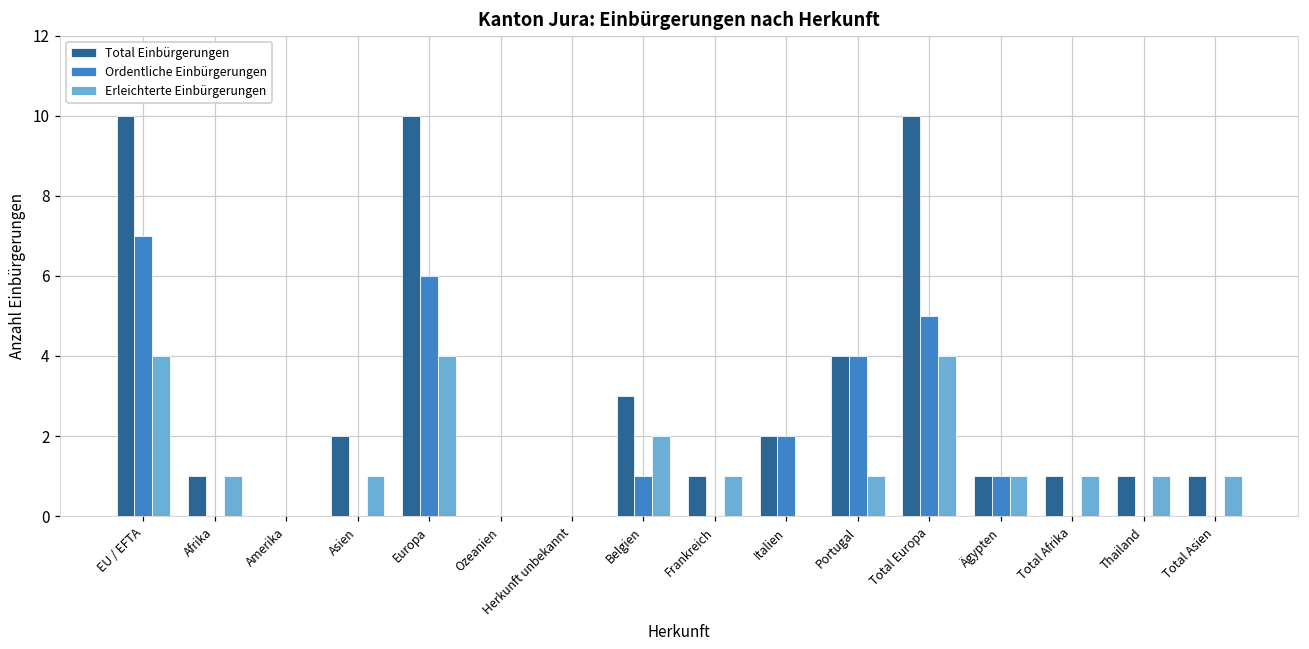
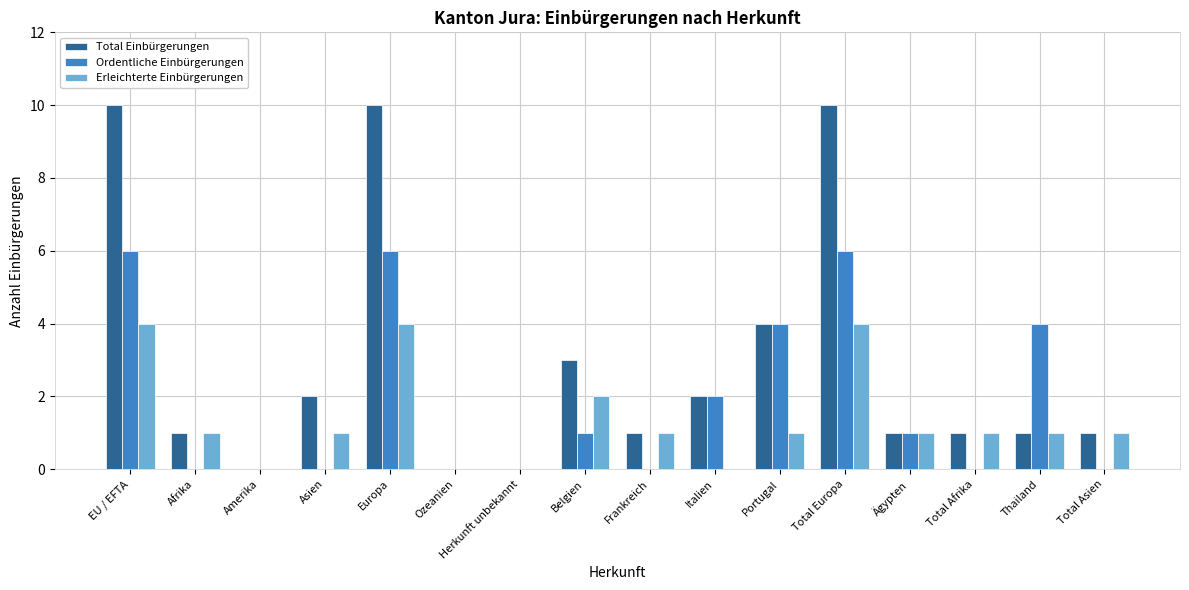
  {
    "Total Einbürgerungen": {
      "EU / EFTA": 10,
      "Afrika": 1,
      "Amerika": 0,
      "Asien": 2,
      "Europa": 10,
      "Ozeanien": 0,
      "Herkunft unbekannt": 0,
      "Belgien": 3,
      "Frankreich": 1,
      "Italien": 2,
      "Portugal": 4,
      "Total Europa": 10,
      "Ägypten": 1,
      "Total Afrika": 1,
      "Thailand": 1,
      "Total Asien": 1
    },
    "Ordentliche Einbürgerungen": {
-     "EU / EFTA": 7,
+     "EU / EFTA": 6,
      "Afrika": 0,
      "Amerika": 0,
      "Asien": 0,
      "Europa": 6,
      "Ozeanien": 0,
      "Herkunft unbekannt": 0,
      "Belgien": 1,
      "Frankreich": 0,
      "Italien": 2,
      "Portugal": 4,
-     "Total Europa": 5,
+     "Total Europa": 6,
      "Ägypten": 1,
      "Total Afrika": 0,
-     "Thailand": 0,
+     "Thailand": 4,
      "Total Asien": 0
    },
    "Erleichterte Einbürgerungen": {
      "EU / EFTA": 4,
      "Afrika": 1,
      "Amerika": 0,
      "Asien": 1,
      "Europa": 4,
      "Ozeanien": 0,
      "Herkunft unbekannt": 0,
      "Belgien": 2,
      "Frankreich": 1,
      "Italien": 0,
      "Portugal": 1,
      "Total Europa": 4,
      "Ägypten": 1,
      "Total Afrika": 1,
      "Thailand": 1,
      "Total Asien": 1
    }
  }
